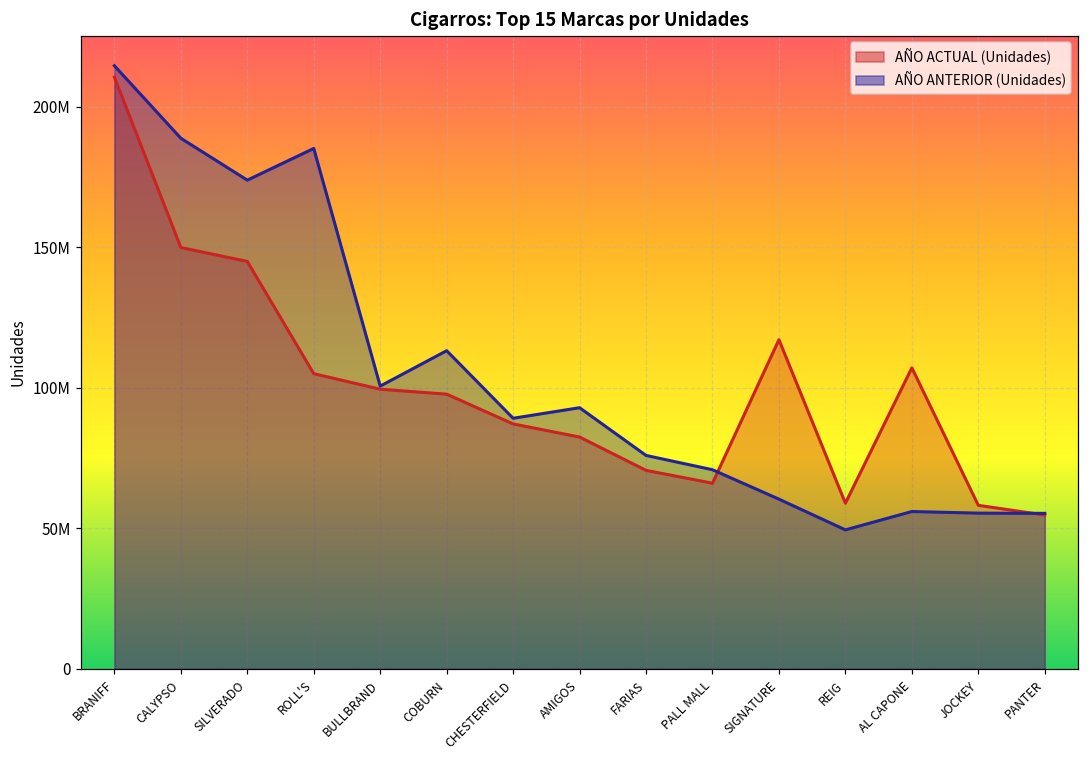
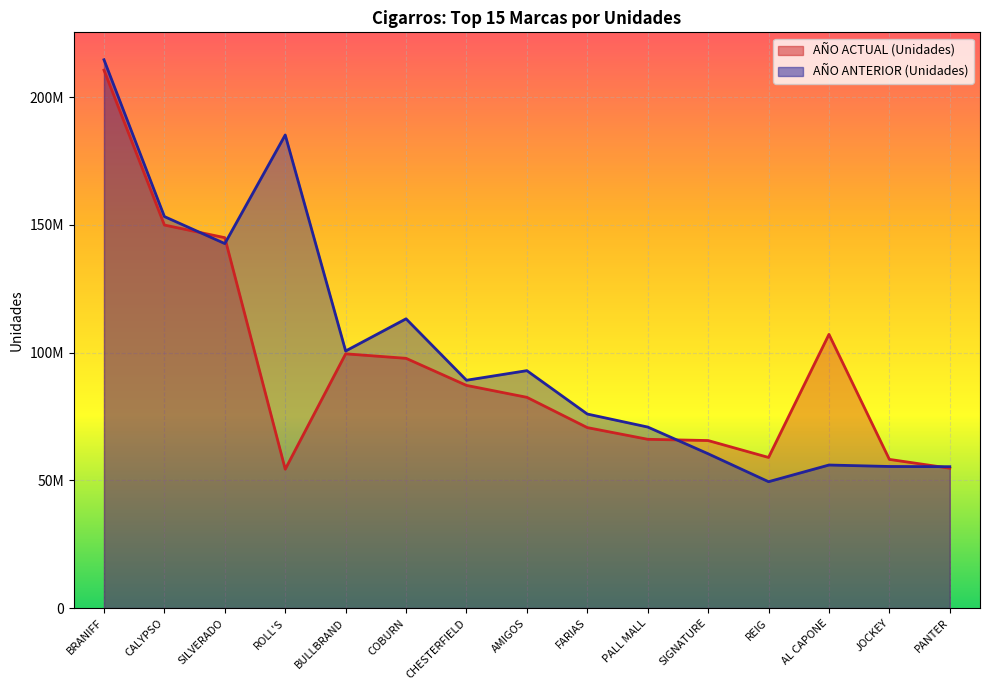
  {
    "AÑO ACTUAL (Unidades)": {
      "BRANIFF": 211000000,
      "CALYPSO": 150000000,
      "SILVERADO": 145000000,
-     "ROLL'S": 105000000,
+     "ROLL'S": 54000000,
      "BULLBRAND": 100000000,
      "COBURN": 98000000,
      "CHESTERFIELD": 87000000,
      "AMIGOS": 82000000,
      "FARIAS": 71000000,
      "PALL MALL": 66000000,
-     "SIGNATURE": 117000000,
+     "SIGNATURE": 66000000,
      "REIG": 59000000,
      "AL CAPONE": 107000000,
      "JOCKEY": 58000000
    },
    "AÑO ANTERIOR (Unidades)": {
      "BRANIFF": 215000000,
-     "CALYPSO": 189000000,
-     "SILVERADO": 174000000,
+     "CALYPSO": 153000000,
+     "SILVERADO": 143000000,
      "ROLL'S": 185000000,
      "BULLBRAND": 101000000,
      "COBURN": 113000000,
      "CHESTERFIELD": 89000000,
      "AMIGOS": 93000000,
      "FARIAS": 76000000,
      "PALL MALL": 71000000,
      "SIGNATURE": 60000000,
      "REIG": 49000000,
      "AL CAPONE": 56000000,
      "JOCKEY": 55000000
    }
  }
